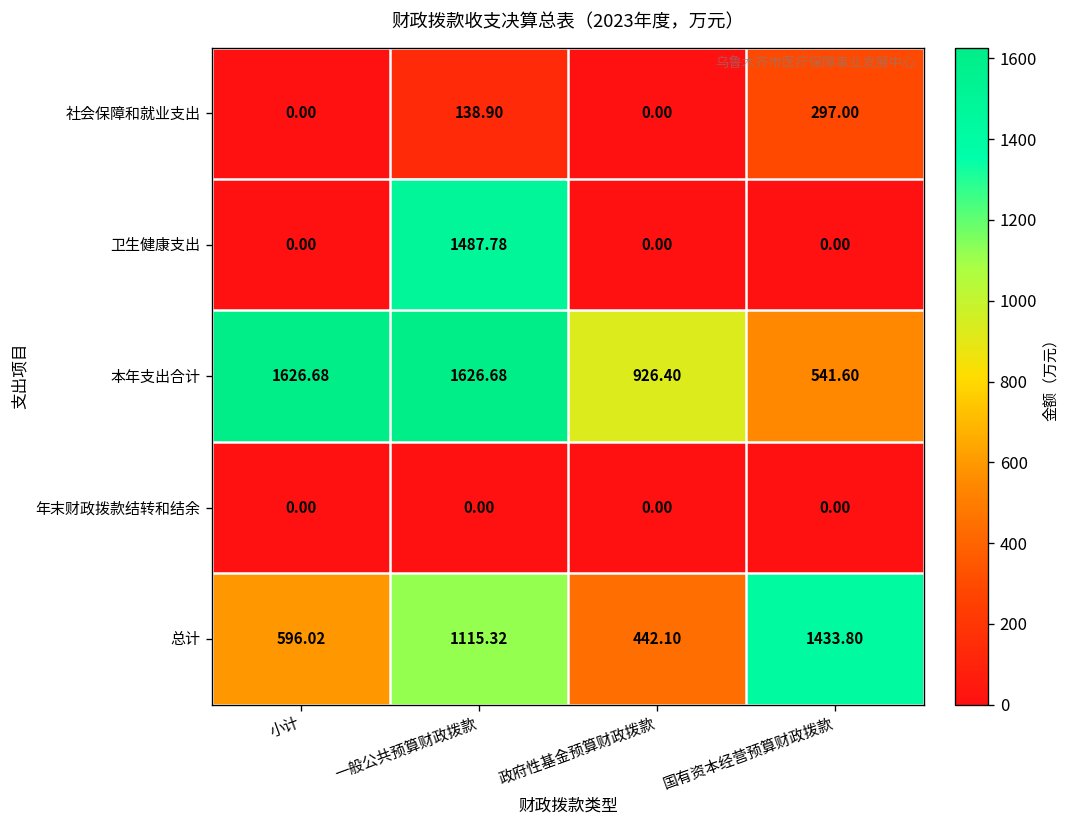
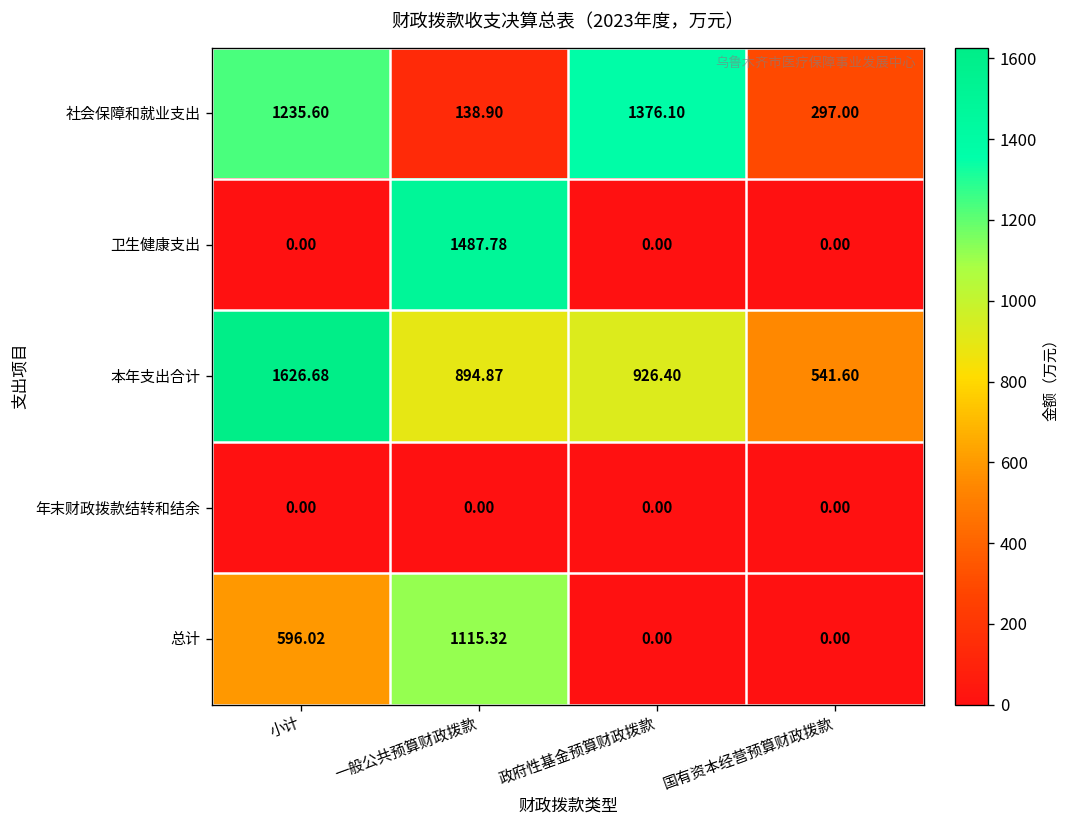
  {
    "社会保障和就业支出": {
-     "小计": 0.00,
+     "小计": 1235.60,
      "一般公共预算财政拨款": 138.90,
-     "政府性基金预算财政拨款": 0.00
+     "政府性基金预算财政拨款": 1376.10
    },
    "卫生健康支出": {
      "小计": 0.00,
      "一般公共预算财政拨款": 1487.78,
      "政府性基金预算财政拨款": 0.00,
      "国有资本经营预算财政拨款": 0.00
    },
    "本年支出合计": {
      "小计": 1626.68,
-     "一般公共预算财政拨款": 1626.68,
+     "一般公共预算财政拨款": 894.87,
      "政府性基金预算财政拨款": 926.40,
      "国有资本经营预算财政拨款": 541.60
    },
    "年末财政拨款结转和结余": {
      "小计": 0.00,
      "一般公共预算财政拨款": 0.00,
      "政府性基金预算财政拨款": 0.00,
      "国有资本经营预算财政拨款": 0.00
    },
    "总计": {
      "小计": 596.02,
      "一般公共预算财政拨款": 1115.32,
-     "政府性基金预算财政拨款": 442.10,
-     "国有资本经营预算财政拨款": 1433.80
+     "政府性基金预算财政拨款": 0.00,
+     "国有资本经营预算财政拨款": 0.00
    }
  }
